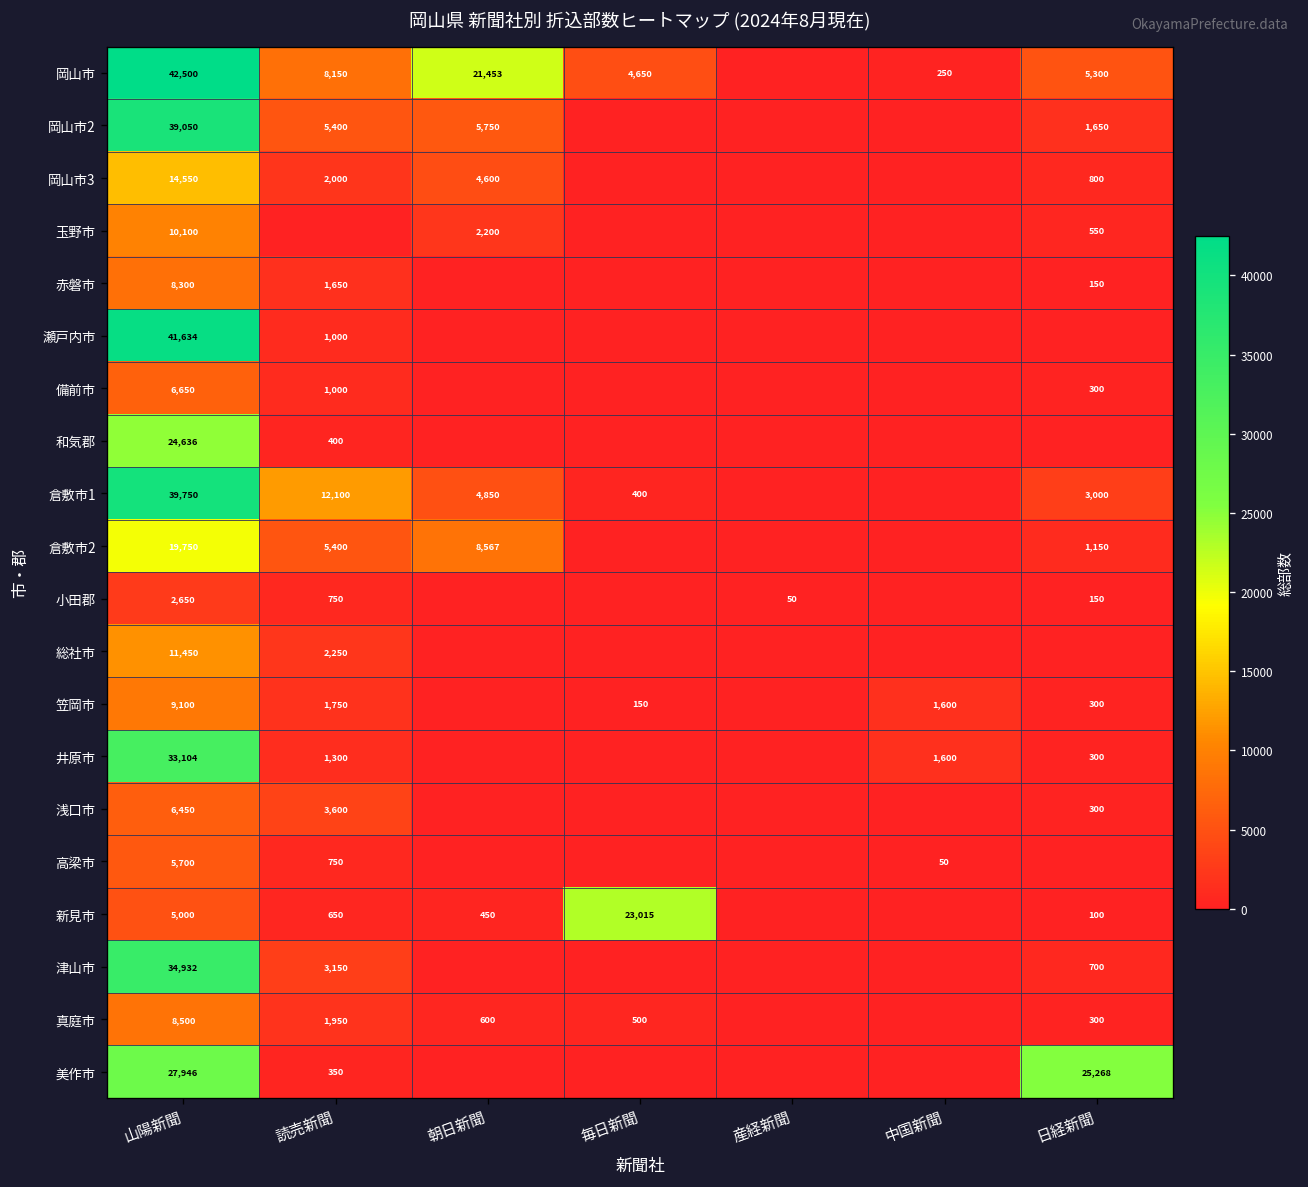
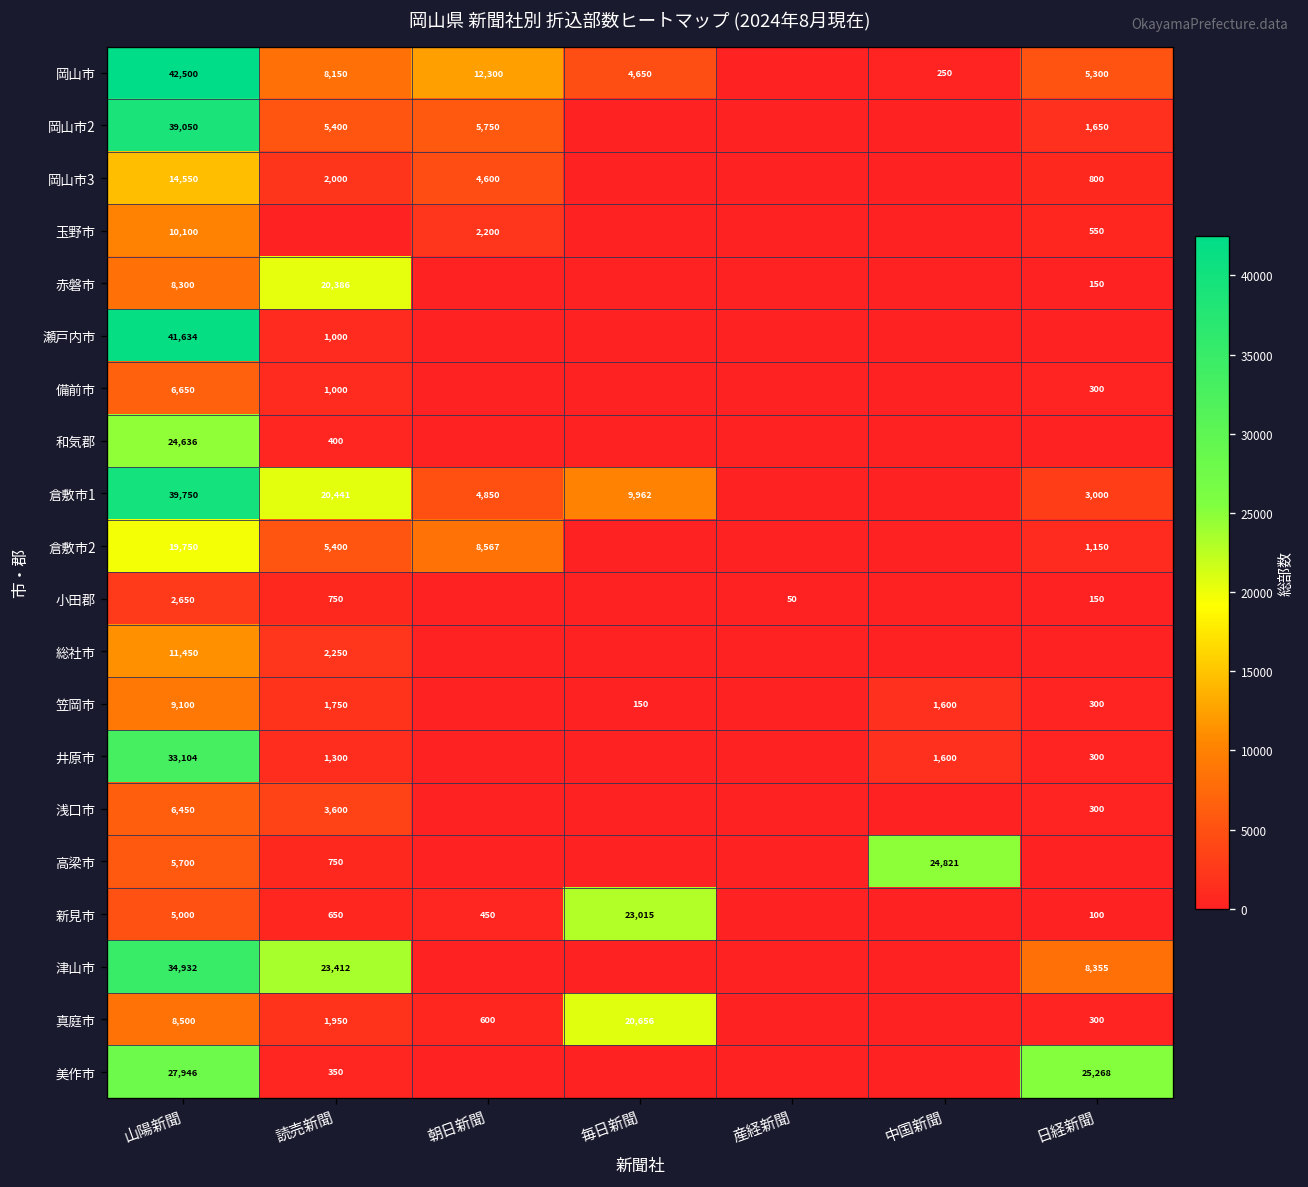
  {
    "岡山市": {
      "山陽新聞": "42,500",
      "読売新聞": "8,150",
-     "朝日新聞": "21,453",
+     "朝日新聞": "12,300",
      "毎日新聞": "4,650",
      "中国新聞": "250",
      "日経新聞": "5,300"
    },
    "岡山市2": {
      "山陽新聞": "39,050",
      "読売新聞": "5,400",
      "朝日新聞": "5,750",
      "日経新聞": "1,650"
    },
    "岡山市3": {
      "山陽新聞": "14,550",
      "読売新聞": "2,000",
      "朝日新聞": "4,600",
      "日経新聞": "800"
    },
    "玉野市": {
      "山陽新聞": "10,100",
      "朝日新聞": "2,200",
      "日経新聞": "550"
    },
    "赤磐市": {
      "山陽新聞": "8,300",
-     "読売新聞": "1,650",
+     "読売新聞": "20,386",
      "日経新聞": "150"
    },
    "瀬戸内市": {
      "山陽新聞": "41,634",
      "読売新聞": "1,000"
    },
    "備前市": {
      "山陽新聞": "6,650",
      "読売新聞": "1,000",
      "日経新聞": "300"
    },
    "和気郡": {
      "山陽新聞": "24,636",
      "読売新聞": "400"
    },
    "倉敷市1": {
      "山陽新聞": "39,750",
-     "読売新聞": "12,100",
+     "読売新聞": "20,441",
      "朝日新聞": "4,850",
-     "毎日新聞": "400",
+     "毎日新聞": "9,962",
      "日経新聞": "3,000"
    },
    "倉敷市2": {
      "山陽新聞": "19,750",
      "読売新聞": "5,400",
      "朝日新聞": "8,567",
      "日経新聞": "1,150"
    },
    "小田郡": {
      "山陽新聞": "2,650",
      "読売新聞": "750",
      "産経新聞": "50",
      "日経新聞": "150"
    },
    "総社市": {
      "山陽新聞": "11,450",
      "読売新聞": "2,250"
    },
    "笠岡市": {
      "山陽新聞": "9,100",
      "読売新聞": "1,750",
      "毎日新聞": "150",
      "中国新聞": "1,600",
      "日経新聞": "300"
    },
    "井原市": {
      "山陽新聞": "33,104",
      "読売新聞": "1,300",
      "中国新聞": "1,600",
      "日経新聞": "300"
    },
    "浅口市": {
      "山陽新聞": "6,450",
      "読売新聞": "3,600",
      "日経新聞": "300"
    },
    "高梁市": {
      "山陽新聞": "5,700",
      "読売新聞": "750",
-     "中国新聞": "50"
+     "中国新聞": "24,821"
    },
    "新見市": {
      "山陽新聞": "5,000",
      "読売新聞": "650",
      "朝日新聞": "450",
      "毎日新聞": "23,015",
      "日経新聞": "100"
    },
    "津山市": {
      "山陽新聞": "34,932",
-     "読売新聞": "3,150",
-     "日経新聞": "700"
+     "読売新聞": "23,412",
+     "日経新聞": "8,355"
    },
    "真庭市": {
      "山陽新聞": "8,500",
      "読売新聞": "1,950",
      "朝日新聞": "600",
-     "毎日新聞": "500",
+     "毎日新聞": "20,656",
      "日経新聞": "300"
    },
    "美作市": {
      "山陽新聞": "27,946",
      "読売新聞": "350",
      "日経新聞": "25,268"
    }
  }
